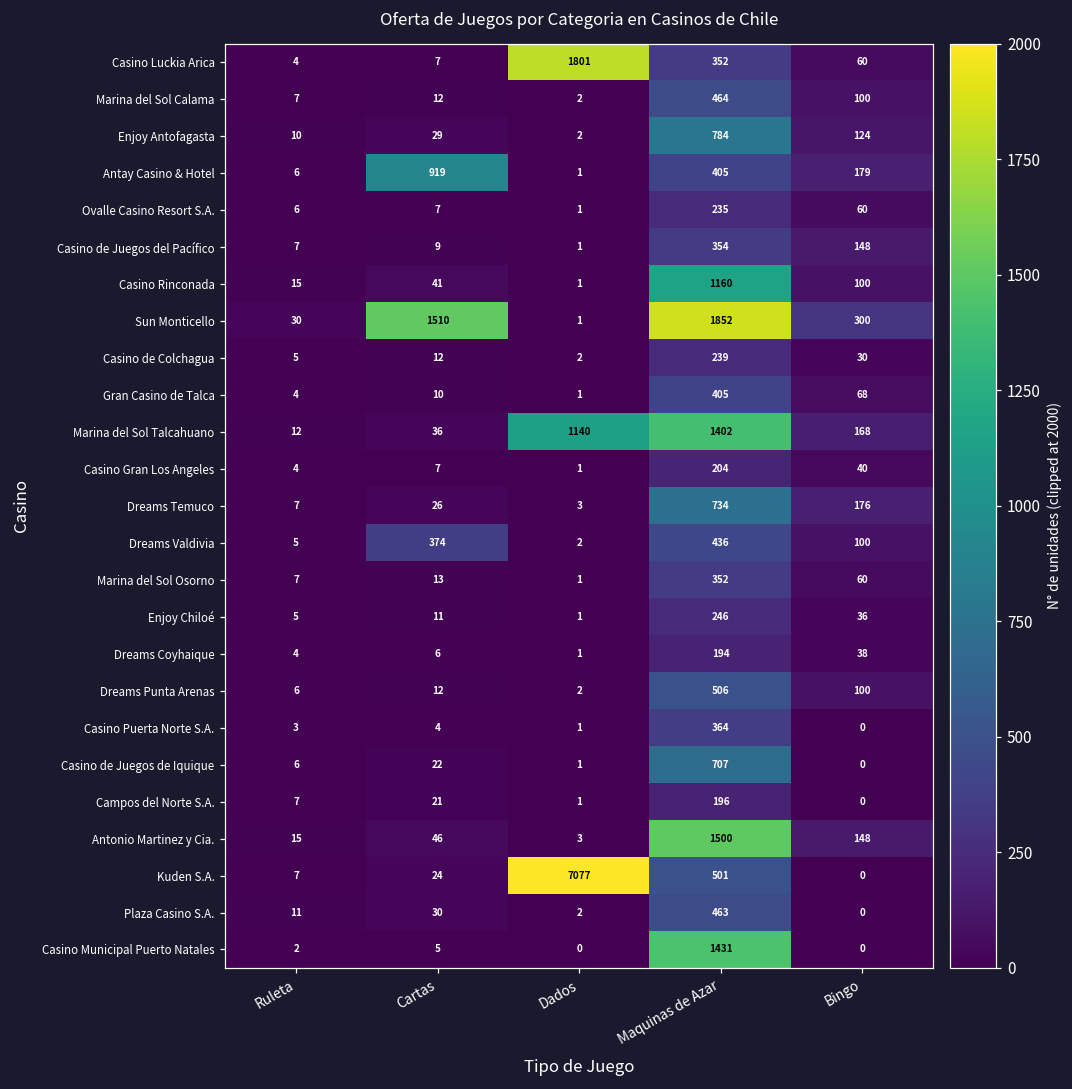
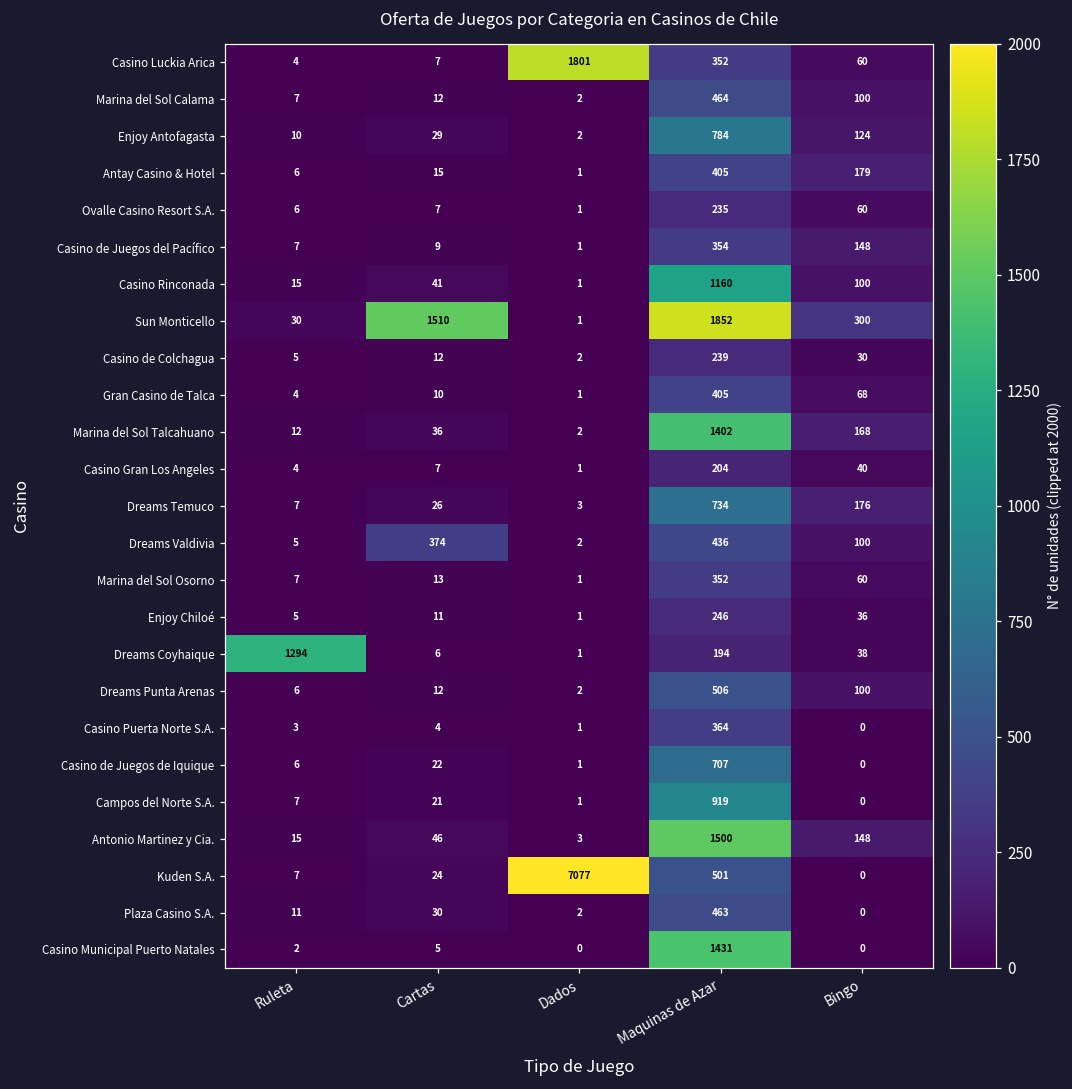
  {
    "Casino Luckia Arica": {
      "Ruleta": 4,
      "Cartas": 7,
      "Dados": 1801,
      "Maquinas de Azar": 352,
      "Bingo": 60
    },
    "Marina del Sol Calama": {
      "Ruleta": 7,
      "Cartas": 12,
      "Dados": 2,
      "Maquinas de Azar": 464,
      "Bingo": 100
    },
    "Enjoy Antofagasta": {
      "Ruleta": 10,
      "Cartas": 29,
      "Dados": 2,
      "Maquinas de Azar": 784,
      "Bingo": 124
    },
    "Antay Casino & Hotel": {
      "Ruleta": 6,
-     "Cartas": 919,
+     "Cartas": 15,
      "Dados": 1,
      "Maquinas de Azar": 405,
      "Bingo": 179
    },
    "Ovalle Casino Resort S.A.": {
      "Ruleta": 6,
      "Cartas": 7,
      "Dados": 1,
      "Maquinas de Azar": 235,
      "Bingo": 60
    },
    "Casino de Juegos del Pacífico": {
      "Ruleta": 7,
      "Cartas": 9,
      "Dados": 1,
      "Maquinas de Azar": 354,
      "Bingo": 148
    },
    "Casino Rinconada": {
      "Ruleta": 15,
      "Cartas": 41,
      "Dados": 1,
      "Maquinas de Azar": 1160,
      "Bingo": 100
    },
    "Sun Monticello": {
      "Ruleta": 30,
      "Cartas": 1510,
      "Dados": 1,
      "Maquinas de Azar": 1852,
      "Bingo": 300
    },
    "Casino de Colchagua": {
      "Ruleta": 5,
      "Cartas": 12,
      "Dados": 2,
      "Maquinas de Azar": 239,
      "Bingo": 30
    },
    "Gran Casino de Talca": {
      "Ruleta": 4,
      "Cartas": 10,
      "Dados": 1,
      "Maquinas de Azar": 405,
      "Bingo": 68
    },
    "Marina del Sol Talcahuano": {
      "Ruleta": 12,
      "Cartas": 36,
-     "Dados": 1140,
+     "Dados": 2,
      "Maquinas de Azar": 1402,
      "Bingo": 168
    },
    "Casino Gran Los Angeles": {
      "Ruleta": 4,
      "Cartas": 7,
      "Dados": 1,
      "Maquinas de Azar": 204,
      "Bingo": 40
    },
    "Dreams Temuco": {
      "Ruleta": 7,
      "Cartas": 26,
      "Dados": 3,
      "Maquinas de Azar": 734,
      "Bingo": 176
    },
    "Dreams Valdivia": {
      "Ruleta": 5,
      "Cartas": 374,
      "Dados": 2,
      "Maquinas de Azar": 436,
      "Bingo": 100
    },
    "Marina del Sol Osorno": {
      "Ruleta": 7,
      "Cartas": 13,
      "Dados": 1,
      "Maquinas de Azar": 352,
      "Bingo": 60
    },
    "Enjoy Chiloé": {
      "Ruleta": 5,
      "Cartas": 11,
      "Dados": 1,
      "Maquinas de Azar": 246,
      "Bingo": 36
    },
    "Dreams Coyhaique": {
-     "Ruleta": 4,
+     "Ruleta": 1294,
      "Cartas": 6,
      "Dados": 1,
      "Maquinas de Azar": 194,
      "Bingo": 38
    },
    "Dreams Punta Arenas": {
      "Ruleta": 6,
      "Cartas": 12,
      "Dados": 2,
      "Maquinas de Azar": 506,
      "Bingo": 100
    },
    "Casino Puerta Norte S.A.": {
      "Ruleta": 3,
      "Cartas": 4,
      "Dados": 1,
      "Maquinas de Azar": 364,
      "Bingo": 0
    },
    "Casino de Juegos de Iquique": {
      "Ruleta": 6,
      "Cartas": 22,
      "Dados": 1,
      "Maquinas de Azar": 707,
      "Bingo": 0
    },
    "Campos del Norte S.A.": {
      "Ruleta": 7,
      "Cartas": 21,
      "Dados": 1,
-     "Maquinas de Azar": 196,
+     "Maquinas de Azar": 919,
      "Bingo": 0
    },
    "Antonio Martinez y Cia.": {
      "Ruleta": 15,
      "Cartas": 46,
      "Dados": 3,
      "Maquinas de Azar": 1500,
      "Bingo": 148
    },
    "Kuden S.A.": {
      "Ruleta": 7,
      "Cartas": 24,
      "Dados": 7077,
      "Maquinas de Azar": 501,
      "Bingo": 0
    },
    "Plaza Casino S.A.": {
      "Ruleta": 11,
      "Cartas": 30,
      "Dados": 2,
      "Maquinas de Azar": 463,
      "Bingo": 0
    },
    "Casino Municipal Puerto Natales": {
      "Ruleta": 2,
      "Cartas": 5,
      "Dados": 0,
      "Maquinas de Azar": 1431,
      "Bingo": 0
    }
  }
